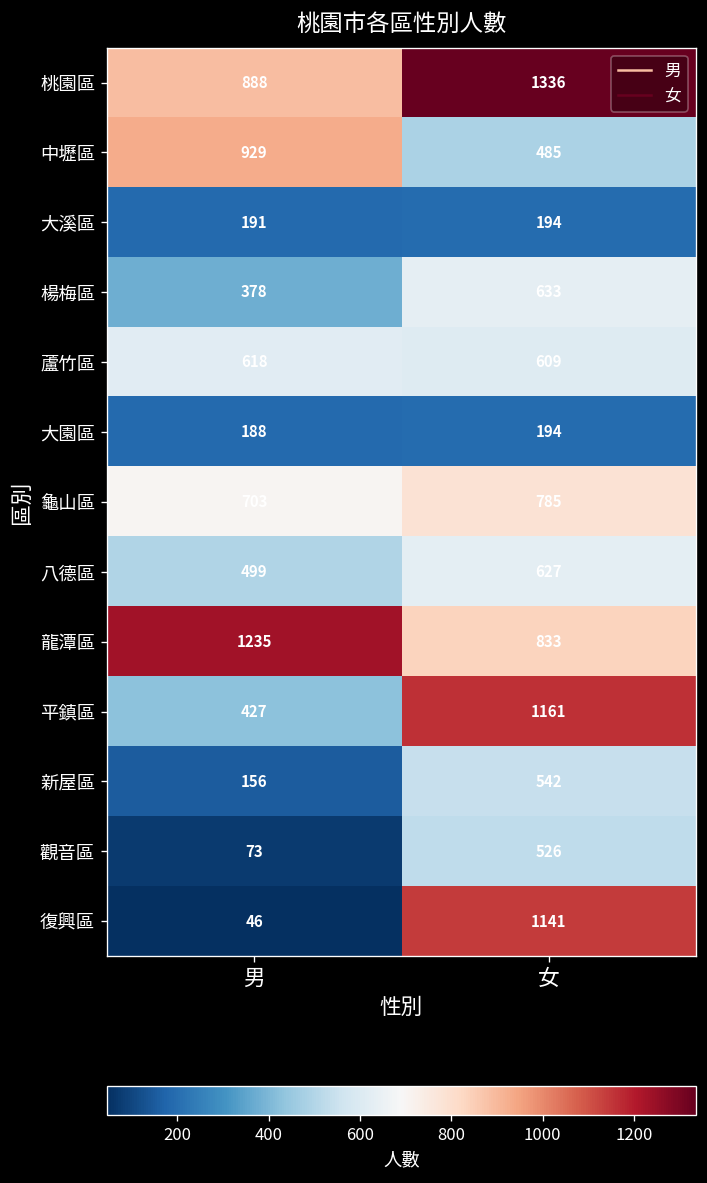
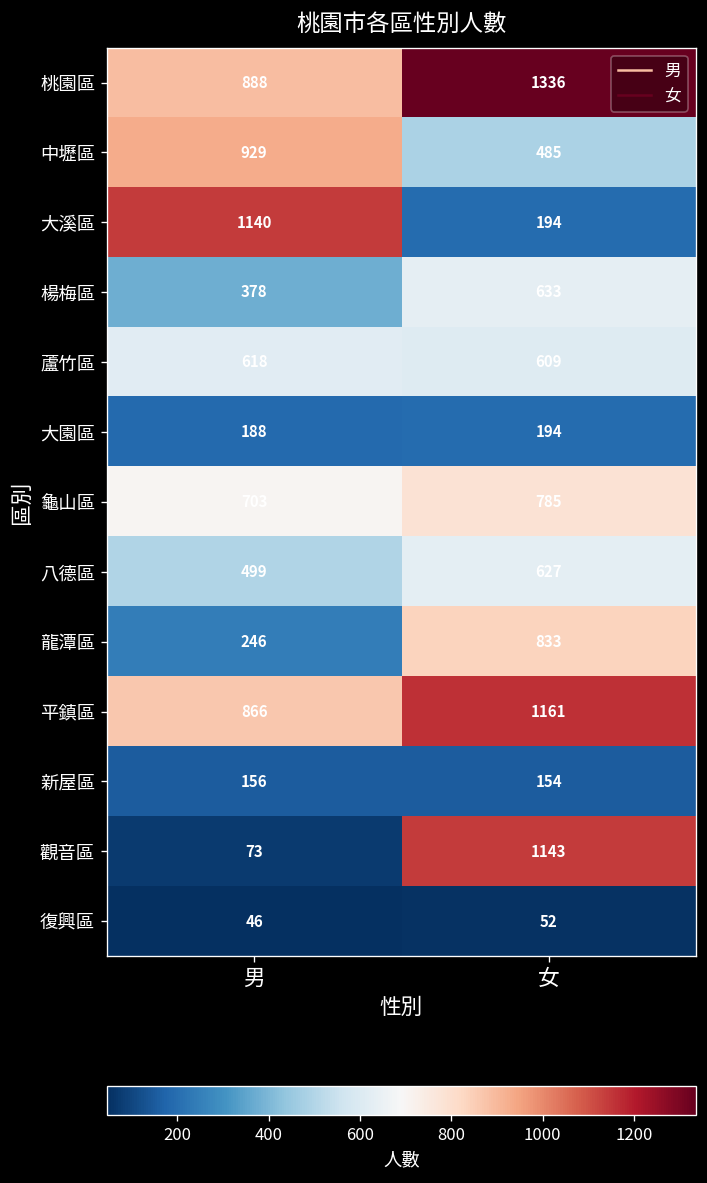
  {
    "桃園區": {
      "男": 888,
      "女": 1336
    },
    "中壢區": {
      "男": 929,
      "女": 485
    },
    "大溪區": {
-     "男": 191,
+     "男": 1140,
      "女": 194
    },
    "楊梅區": {
      "男": 378
    },
    "大園區": {
      "男": 188,
      "女": 194
    },
    "八德區": {
      "男": 499
    },
    "龍潭區": {
-     "男": 1235,
+     "男": 246,
      "女": 833
    },
    "平鎮區": {
-     "男": 427,
+     "男": 866,
      "女": 1161
    },
    "新屋區": {
      "男": 156,
-     "女": 542
+     "女": 154
    },
    "觀音區": {
      "男": 73,
-     "女": 526
+     "女": 1143
    },
    "復興區": {
      "男": 46,
-     "女": 1141
+     "女": 52
    }
  }
